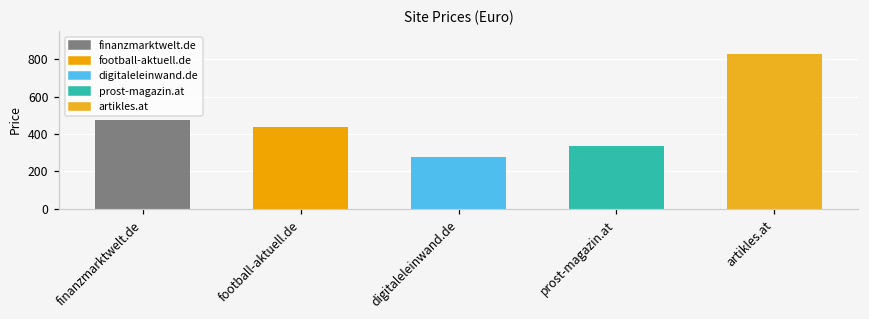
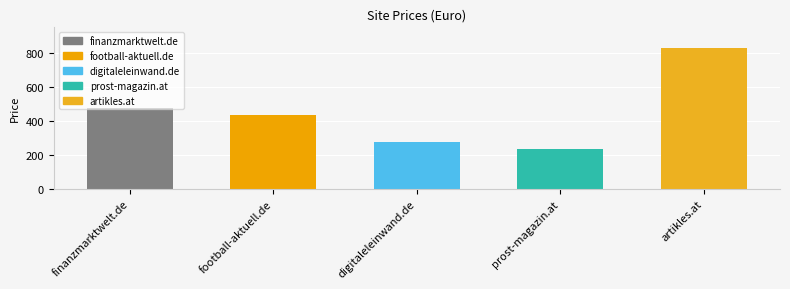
  {
    "football-aktuell.de": 440,
    "digitaleleinwand.de": 280,
-   "prost-magazin.at": 340,
+   "prost-magazin.at": 230,
    "artikles.at": 830
  }
